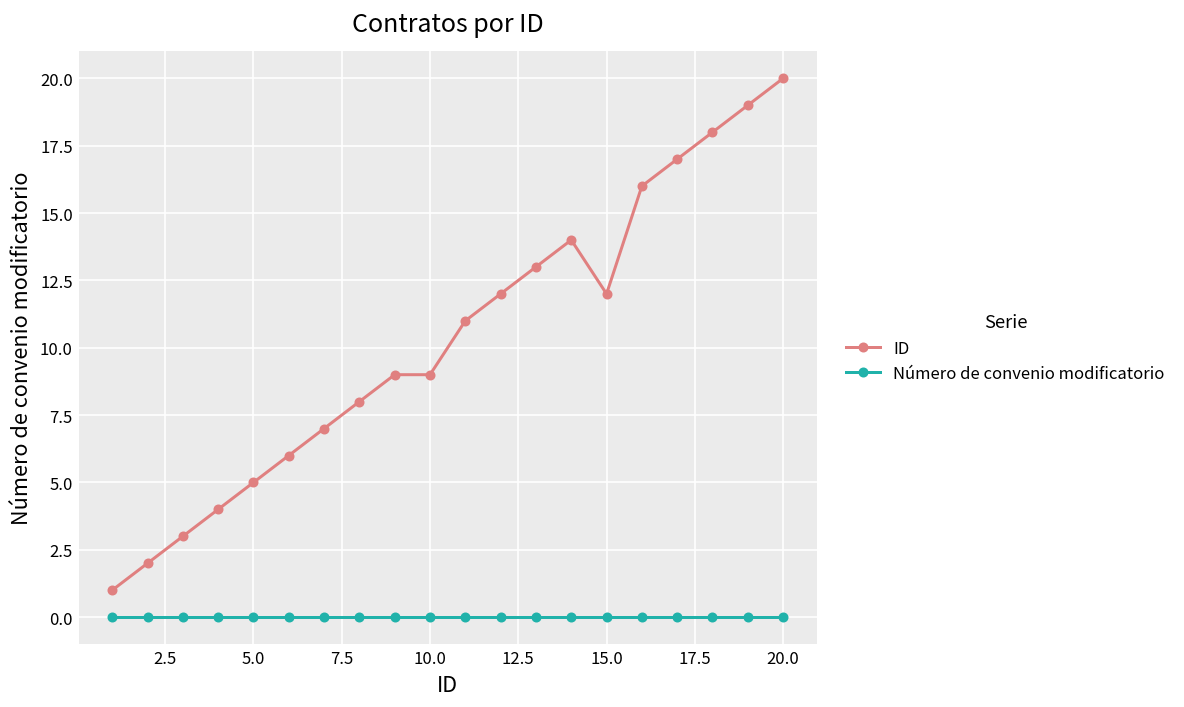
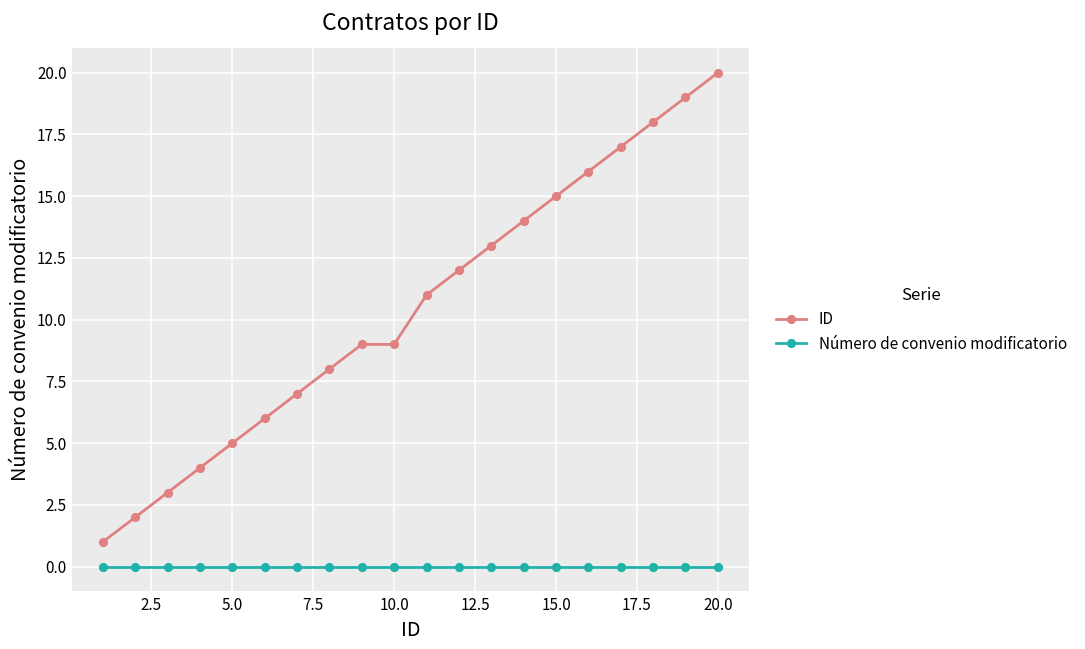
  {
    "ID": {
      "5.0": 5,
      "10.0": 9,
-     "15.0": 12,
+     "15.0": 15,
      "20.0": 20
    },
    "Número de convenio modificatorio": {
      "5.0": 0,
      "10.0": 0,
      "15.0": 0,
      "20.0": 0
    }
  }
